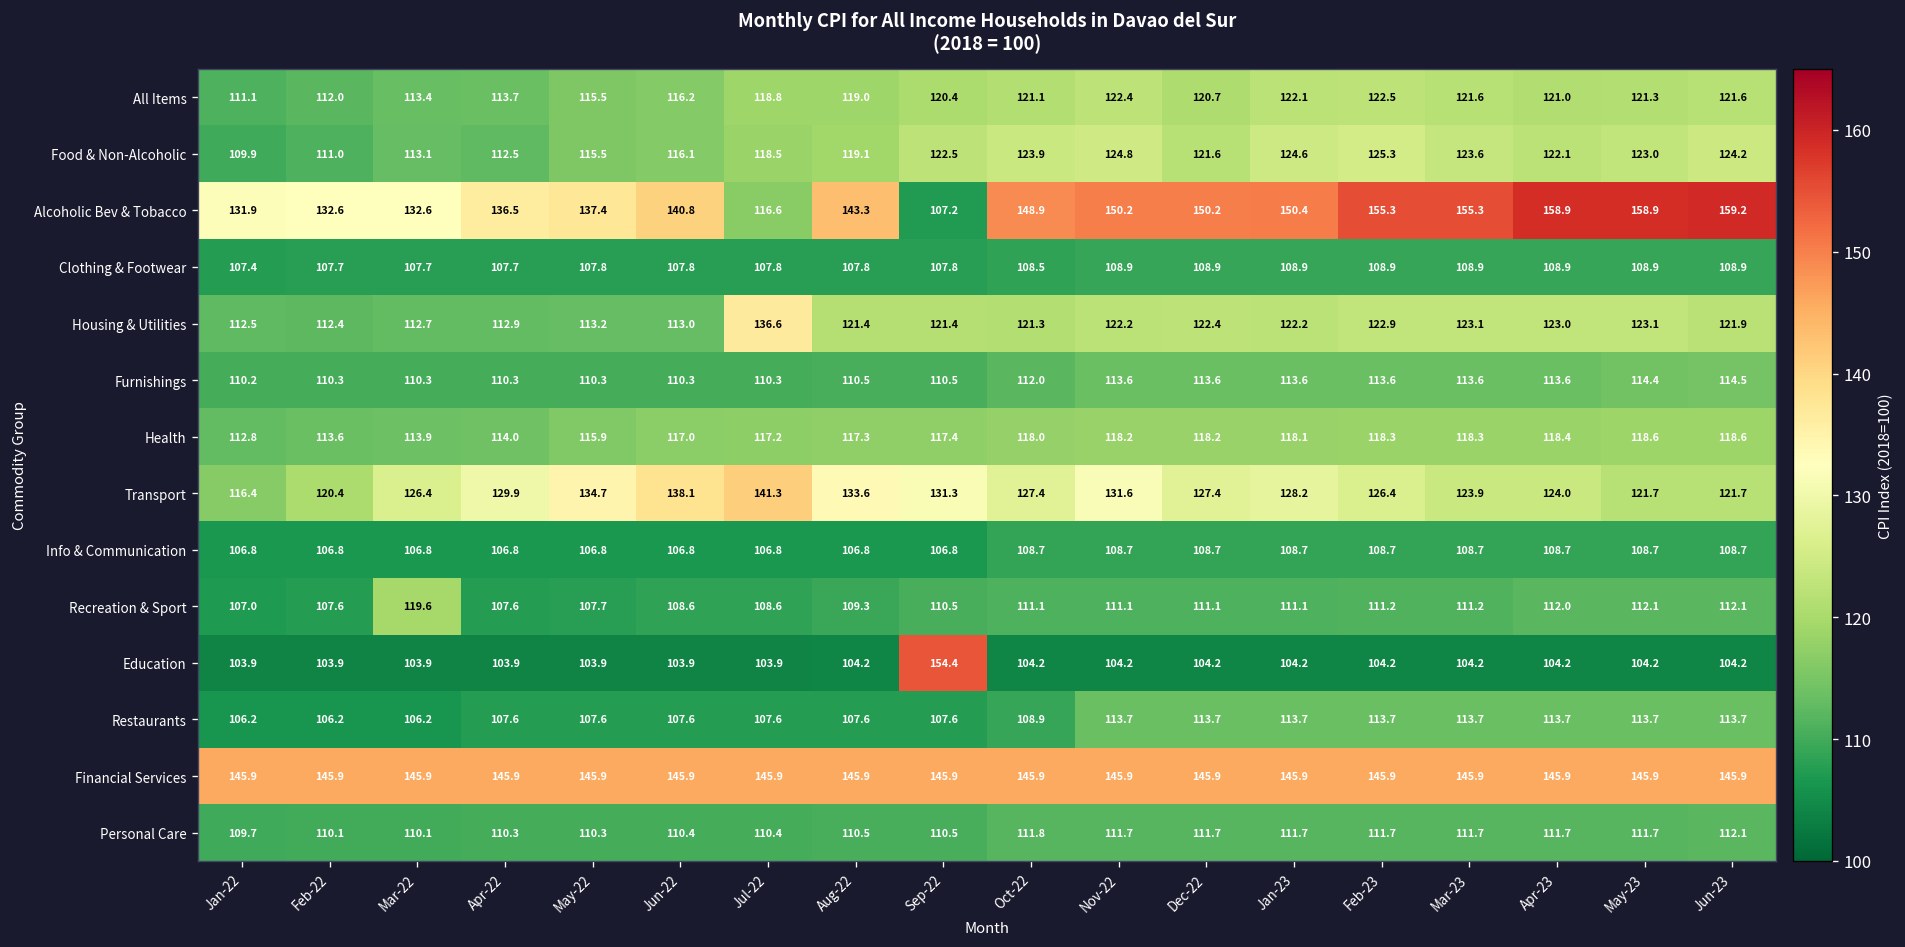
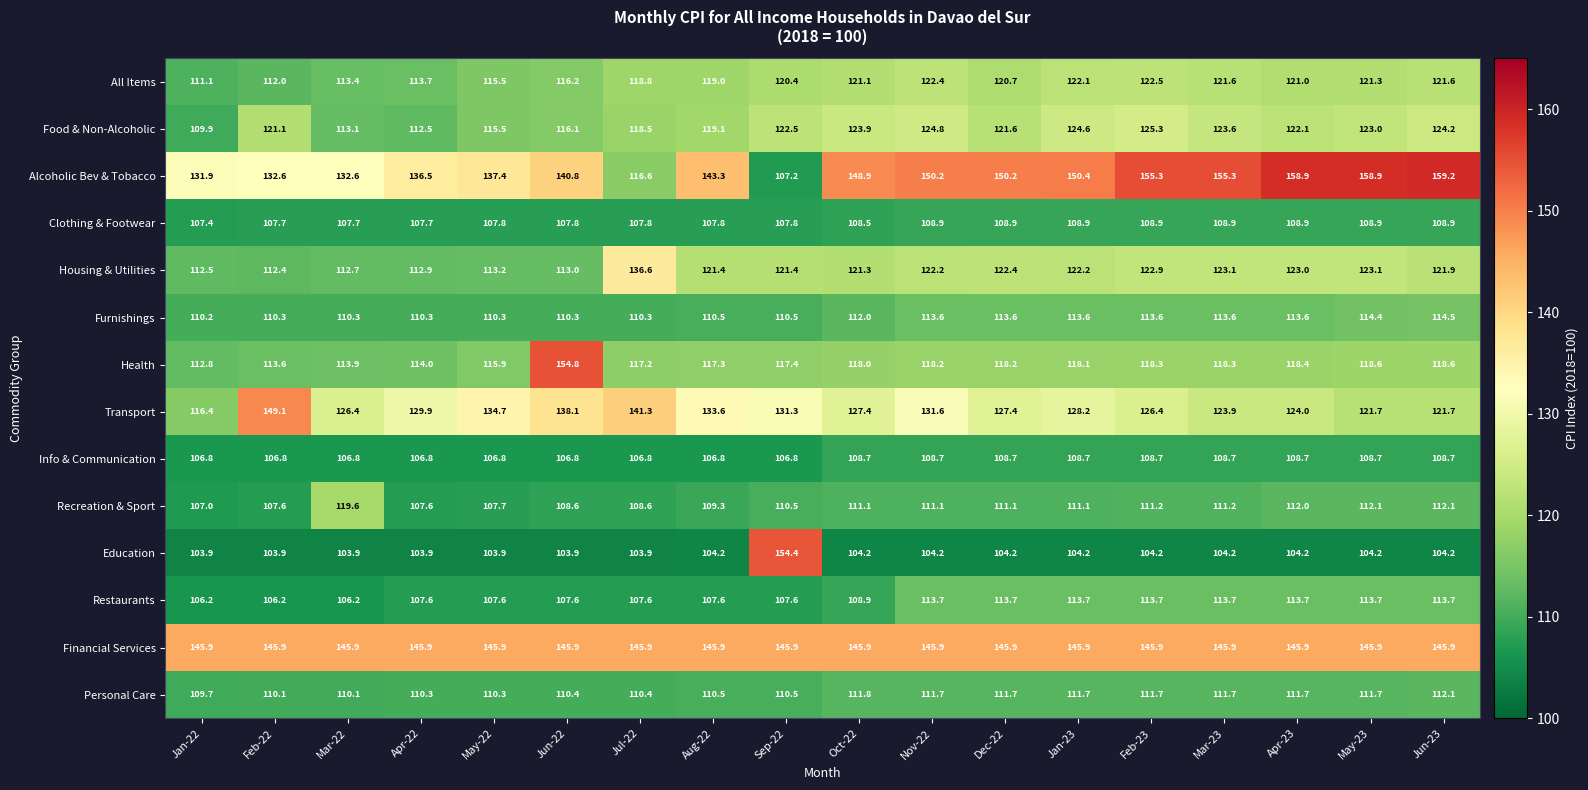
  {
    "Food & Non-Alcoholic": {
      "Jan-22": 109.9,
-     "Feb-22": 111.0,
+     "Feb-22": 121.1,
      "Mar-22": 113.1,
      "Apr-22": 112.5,
      "May-22": 115.5,
      "Jun-22": 116.1,
      "Jul-22": 118.5,
      "Aug-22": 119.1,
      "Sep-22": 122.5,
      "Oct-22": 123.9,
      "Nov-22": 124.8,
      "Dec-22": 121.6,
      "Jan-23": 124.6,
      "Feb-23": 125.3,
      "Mar-23": 123.6,
      "Apr-23": 122.1,
      "May-23": 123.0,
      "Jun-23": 124.2
    },
    "Health": {
      "Jan-22": 112.8,
      "Feb-22": 113.6,
      "Mar-22": 113.9,
      "Apr-22": 114.0,
      "May-22": 115.9,
-     "Jun-22": 117.0,
+     "Jun-22": 154.8,
      "Jul-22": 117.2,
      "Aug-22": 117.3,
      "Sep-22": 117.4,
      "Oct-22": 118.0,
      "Nov-22": 118.2,
      "Dec-22": 118.2,
      "Jan-23": 118.1,
      "Feb-23": 118.3,
      "Mar-23": 118.3,
      "Apr-23": 118.4,
      "May-23": 118.6,
      "Jun-23": 118.6
    },
    "Transport": {
      "Jan-22": 116.4,
-     "Feb-22": 120.4,
+     "Feb-22": 149.1,
      "Mar-22": 126.4,
      "Apr-22": 129.9,
      "May-22": 134.7,
      "Jun-22": 138.1,
      "Jul-22": 141.3,
      "Aug-22": 133.6,
      "Sep-22": 131.3,
      "Oct-22": 127.4,
      "Nov-22": 131.6,
      "Dec-22": 127.4,
      "Jan-23": 128.2,
      "Feb-23": 126.4,
      "Mar-23": 123.9,
      "Apr-23": 124.0,
      "May-23": 121.7,
      "Jun-23": 121.7
    }
  }
